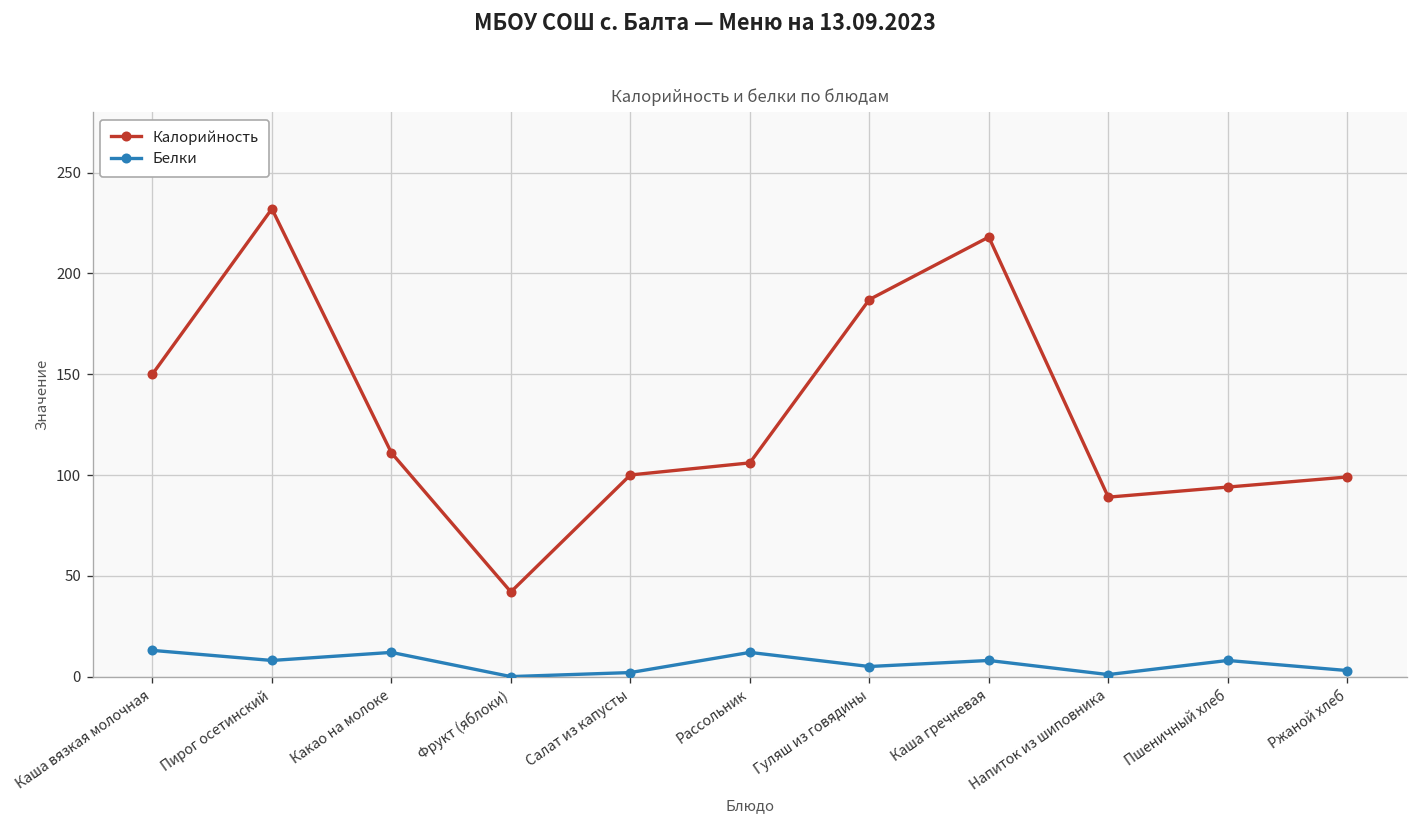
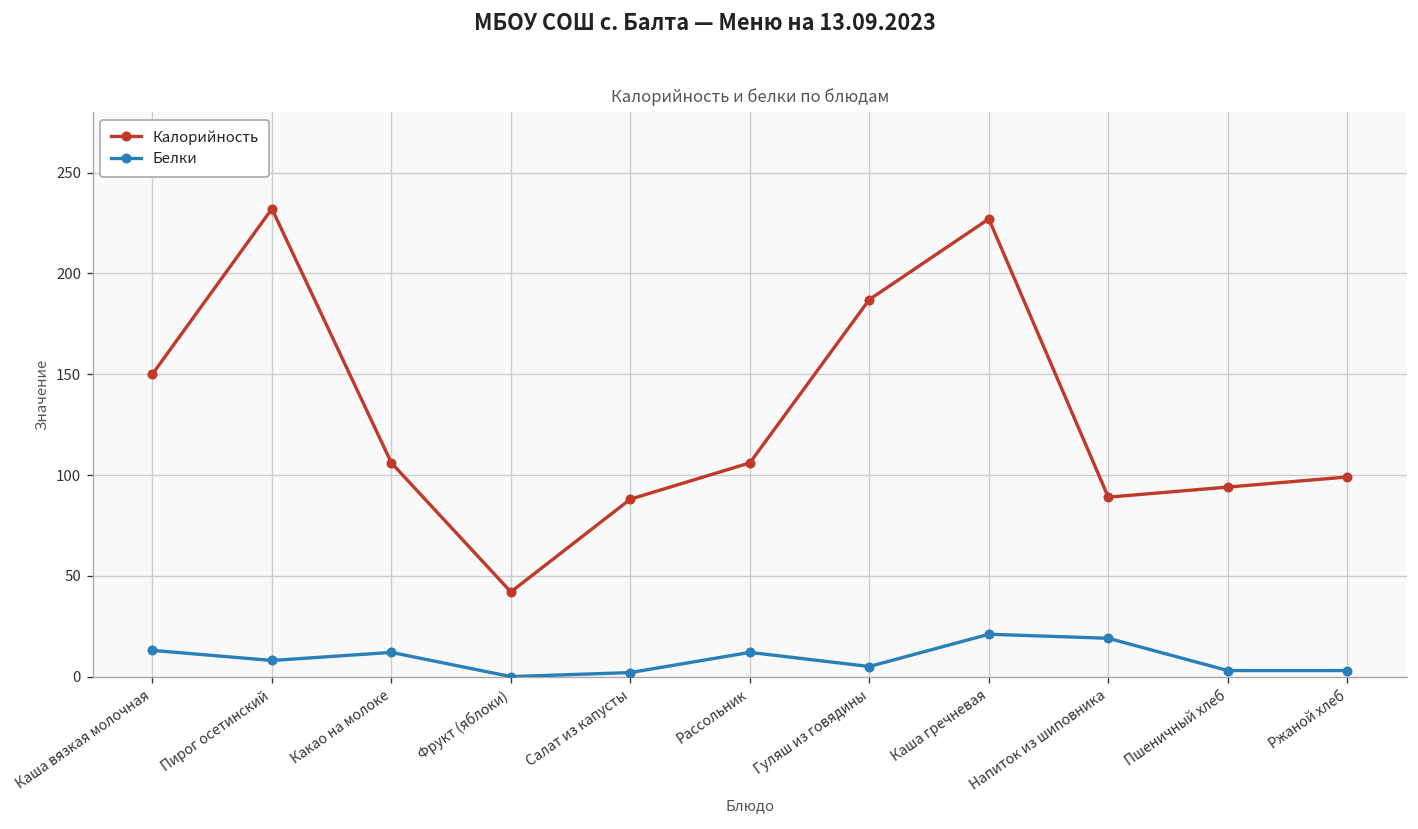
  {
    "Калорийность": {
      "Каша вязкая молочная": 150,
      "Пирог осетинский": 232,
-     "Какао на молоке": 111,
+     "Какао на молоке": 106,
      "Фрукт (яблоки)": 42,
-     "Салат из капусты": 100,
+     "Салат из капусты": 88,
      "Рассольник": 106,
      "Гуляш из говядины": 187,
-     "Каша гречневая": 218,
+     "Каша гречневая": 227,
      "Напиток из шиповника": 89,
      "Пшеничный хлеб": 94,
      "Ржаной хлеб": 99
    },
    "Белки": {
      "Каша вязкая молочная": 13,
      "Пирог осетинский": 8,
      "Какао на молоке": 12,
      "Фрукт (яблоки)": 0,
      "Салат из капусты": 2,
      "Рассольник": 12,
      "Гуляш из говядины": 5,
-     "Каша гречневая": 8,
-     "Напиток из шиповника": 1,
-     "Пшеничный хлеб": 8,
+     "Каша гречневая": 21,
+     "Напиток из шиповника": 19,
+     "Пшеничный хлеб": 3,
      "Ржаной хлеб": 3
    }
  }
